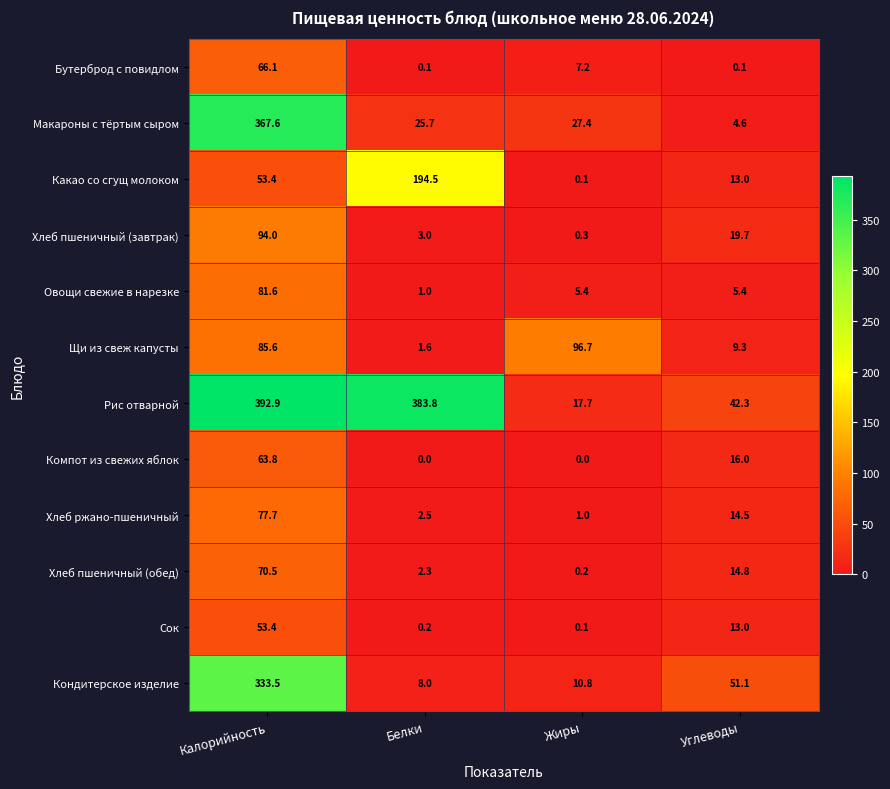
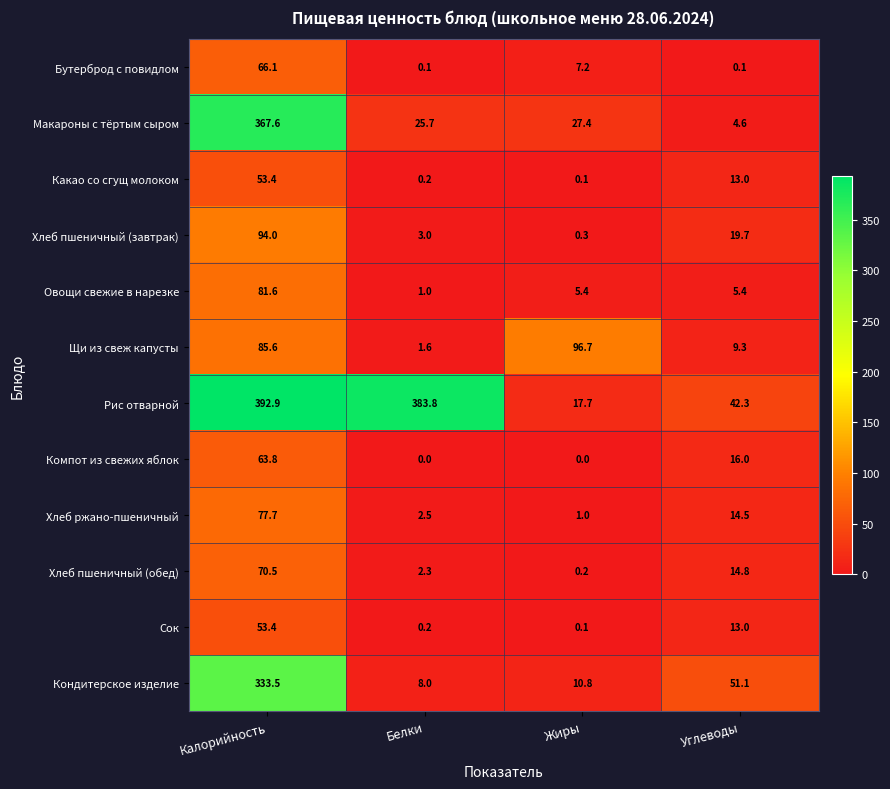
  {
    "Бутерброд с повидлом": {
      "Калорийность": 66.1,
      "Белки": 0.1,
      "Жиры": 7.2,
      "Углеводы": 0.1
    },
    "Макароны с тёртым сыром": {
      "Калорийность": 367.6,
      "Белки": 25.7,
      "Жиры": 27.4,
      "Углеводы": 4.6
    },
    "Какао со сгущ молоком": {
      "Калорийность": 53.4,
-     "Белки": 194.5,
+     "Белки": 0.2,
      "Жиры": 0.1,
      "Углеводы": 13.0
    },
    "Хлеб пшеничный (завтрак)": {
      "Калорийность": 94.0,
      "Белки": 3.0,
      "Жиры": 0.3,
      "Углеводы": 19.7
    },
    "Овощи свежие в нарезке": {
      "Калорийность": 81.6,
      "Белки": 1.0,
      "Жиры": 5.4,
      "Углеводы": 5.4
    },
    "Щи из свеж капусты": {
      "Калорийность": 85.6,
      "Белки": 1.6,
      "Жиры": 96.7,
      "Углеводы": 9.3
    },
    "Рис отварной": {
      "Калорийность": 392.9,
      "Белки": 383.8,
      "Жиры": 17.7,
      "Углеводы": 42.3
    },
    "Компот из свежих яблок": {
      "Калорийность": 63.8,
      "Белки": 0.0,
      "Жиры": 0.0,
      "Углеводы": 16.0
    },
    "Хлеб ржано-пшеничный": {
      "Калорийность": 77.7,
      "Белки": 2.5,
      "Жиры": 1.0,
      "Углеводы": 14.5
    },
    "Хлеб пшеничный (обед)": {
      "Калорийность": 70.5,
      "Белки": 2.3,
      "Жиры": 0.2,
      "Углеводы": 14.8
    },
    "Сок": {
      "Калорийность": 53.4,
      "Белки": 0.2,
      "Жиры": 0.1,
      "Углеводы": 13.0
    },
    "Кондитерское изделие": {
      "Калорийность": 333.5,
      "Белки": 8.0,
      "Жиры": 10.8,
      "Углеводы": 51.1
    }
  }
